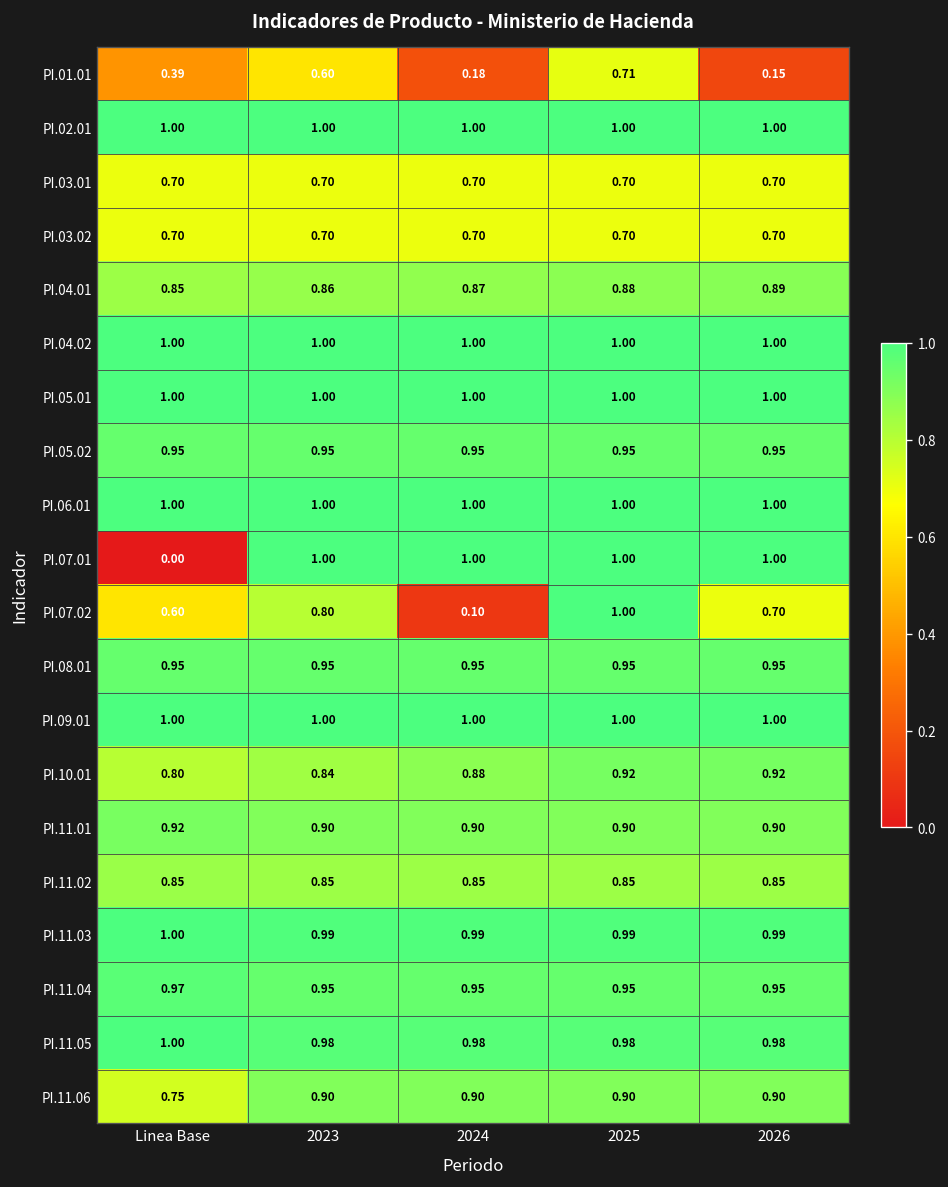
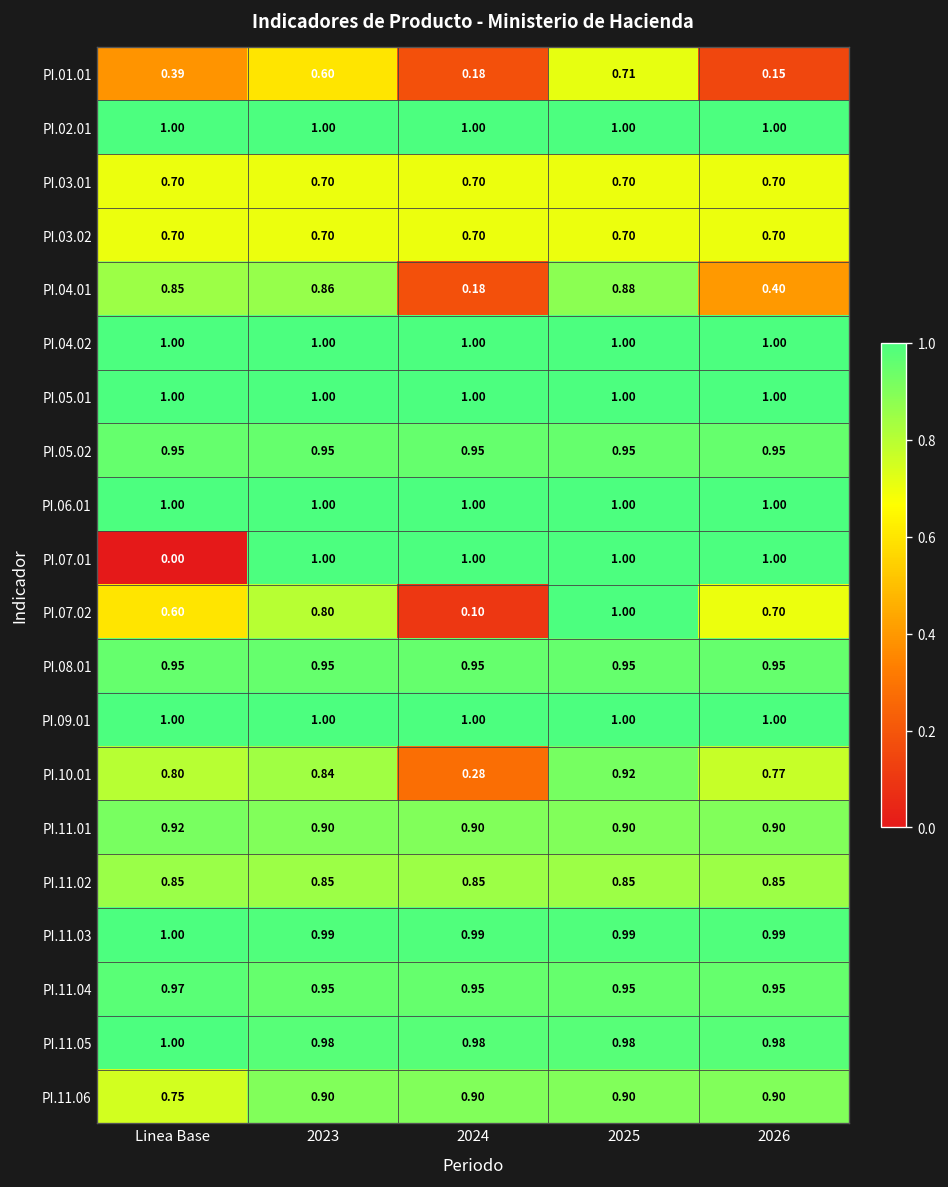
  {
    "PI.01.01": {
      "Linea Base": 0.39,
      "2023": 0.60,
      "2024": 0.18,
      "2025": 0.71,
      "2026": 0.15
    },
    "PI.02.01": {
      "Linea Base": 1.00,
      "2023": 1.00,
      "2024": 1.00,
      "2025": 1.00,
      "2026": 1.00
    },
    "PI.03.01": {
      "Linea Base": 0.70,
      "2023": 0.70,
      "2024": 0.70,
      "2025": 0.70,
      "2026": 0.70
    },
    "PI.03.02": {
      "Linea Base": 0.70,
      "2023": 0.70,
      "2024": 0.70,
      "2025": 0.70,
      "2026": 0.70
    },
    "PI.04.01": {
      "Linea Base": 0.85,
      "2023": 0.86,
-     "2024": 0.87,
+     "2024": 0.18,
      "2025": 0.88,
-     "2026": 0.89
+     "2026": 0.40
    },
    "PI.04.02": {
      "Linea Base": 1.00,
      "2023": 1.00,
      "2024": 1.00,
      "2025": 1.00,
      "2026": 1.00
    },
    "PI.05.01": {
      "Linea Base": 1.00,
      "2023": 1.00,
      "2024": 1.00,
      "2025": 1.00,
      "2026": 1.00
    },
    "PI.05.02": {
      "Linea Base": 0.95,
      "2023": 0.95,
      "2024": 0.95,
      "2025": 0.95,
      "2026": 0.95
    },
    "PI.06.01": {
      "Linea Base": 1.00,
      "2023": 1.00,
      "2024": 1.00,
      "2025": 1.00,
      "2026": 1.00
    },
    "PI.07.01": {
      "Linea Base": 0.00,
      "2023": 1.00,
      "2024": 1.00,
      "2025": 1.00,
      "2026": 1.00
    },
    "PI.07.02": {
      "Linea Base": 0.60,
      "2023": 0.80,
      "2024": 0.10,
      "2025": 1.00,
      "2026": 0.70
    },
    "PI.08.01": {
      "Linea Base": 0.95,
      "2023": 0.95,
      "2024": 0.95,
      "2025": 0.95,
      "2026": 0.95
    },
    "PI.09.01": {
      "Linea Base": 1.00,
      "2023": 1.00,
      "2024": 1.00,
      "2025": 1.00,
      "2026": 1.00
    },
    "PI.10.01": {
      "Linea Base": 0.80,
      "2023": 0.84,
-     "2024": 0.88,
+     "2024": 0.28,
      "2025": 0.92,
-     "2026": 0.92
+     "2026": 0.77
    },
    "PI.11.01": {
      "Linea Base": 0.92,
      "2023": 0.90,
      "2024": 0.90,
      "2025": 0.90,
      "2026": 0.90
    },
    "PI.11.02": {
      "Linea Base": 0.85,
      "2023": 0.85,
      "2024": 0.85,
      "2025": 0.85,
      "2026": 0.85
    },
    "PI.11.03": {
      "Linea Base": 1.00,
      "2023": 0.99,
      "2024": 0.99,
      "2025": 0.99,
      "2026": 0.99
    },
    "PI.11.04": {
      "Linea Base": 0.97,
      "2023": 0.95,
      "2024": 0.95,
      "2025": 0.95,
      "2026": 0.95
    },
    "PI.11.05": {
      "Linea Base": 1.00,
      "2023": 0.98,
      "2024": 0.98,
      "2025": 0.98,
      "2026": 0.98
    },
    "PI.11.06": {
      "Linea Base": 0.75,
      "2023": 0.90,
      "2024": 0.90,
      "2025": 0.90,
      "2026": 0.90
    }
  }
